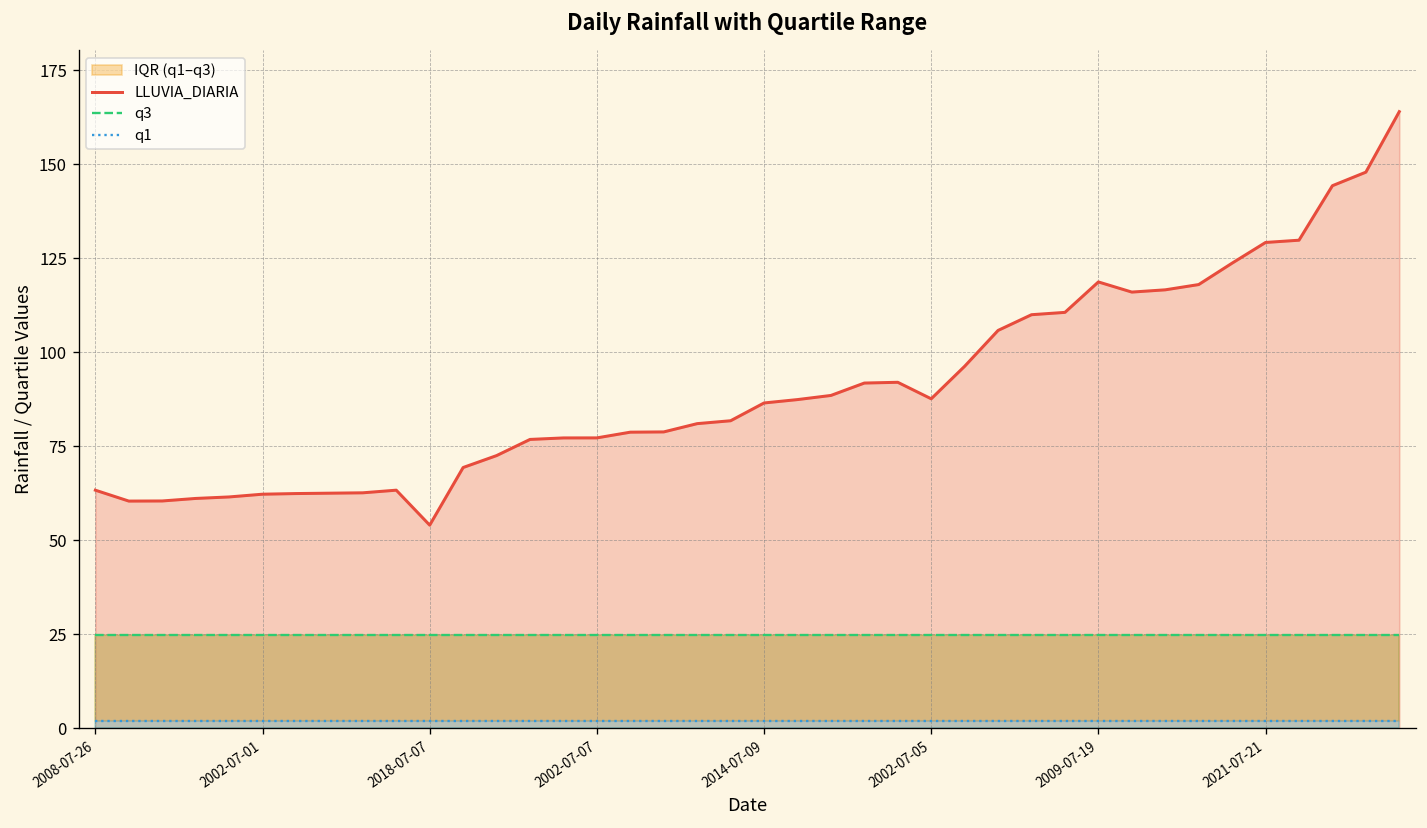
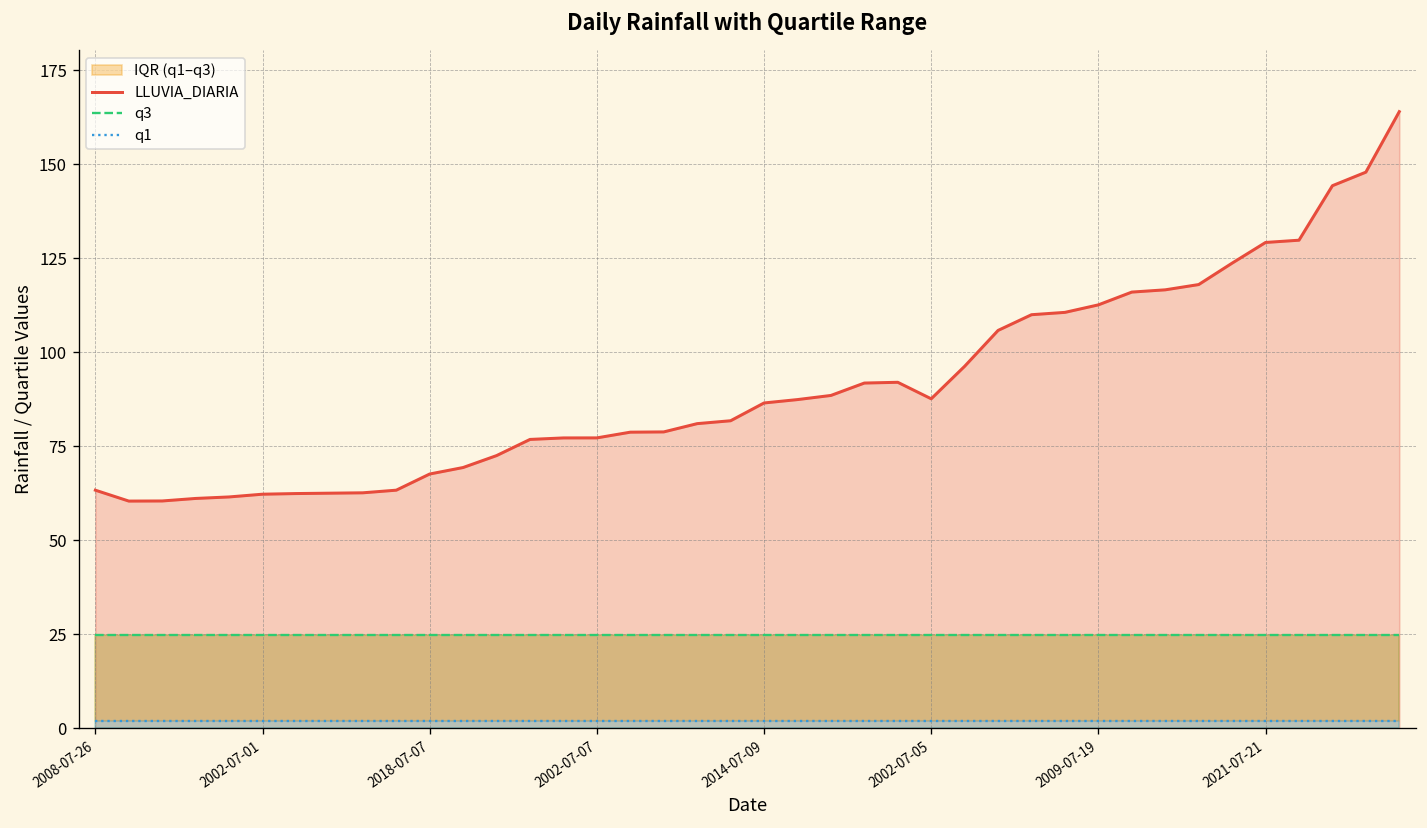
  {
    "LLUVIA_DIARIA": {
      "2008-07-26": 63,
      "2002-07-01": 62,
-     "2018-07-07": 54,
+     "2018-07-07": 68,
      "2002-07-07": 77,
      "2014-07-09": 87,
      "2002-07-05": 88,
-     "2009-07-19": 119,
+     "2009-07-19": 113,
      "2021-07-21": 129
    },
    "IQR (q1–q3)": {
      "2008-07-26": 25,
      "2002-07-01": 25,
      "2018-07-07": 25,
      "2002-07-07": 25,
      "2014-07-09": 25,
      "2002-07-05": 25,
      "2009-07-19": 25,
      "2021-07-21": 25
    },
    "q1": {
      "2008-07-26": 2,
      "2002-07-01": 2,
      "2018-07-07": 2,
      "2002-07-07": 2,
      "2014-07-09": 2,
      "2002-07-05": 2,
      "2009-07-19": 2,
      "2021-07-21": 2
    }
  }
